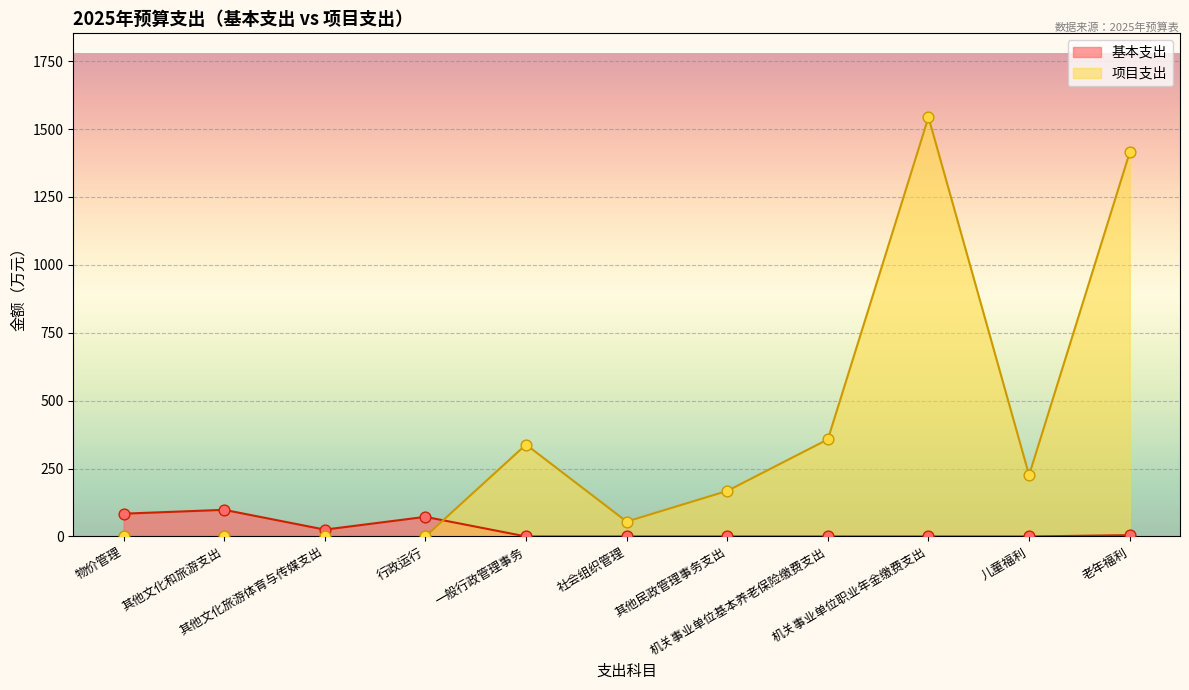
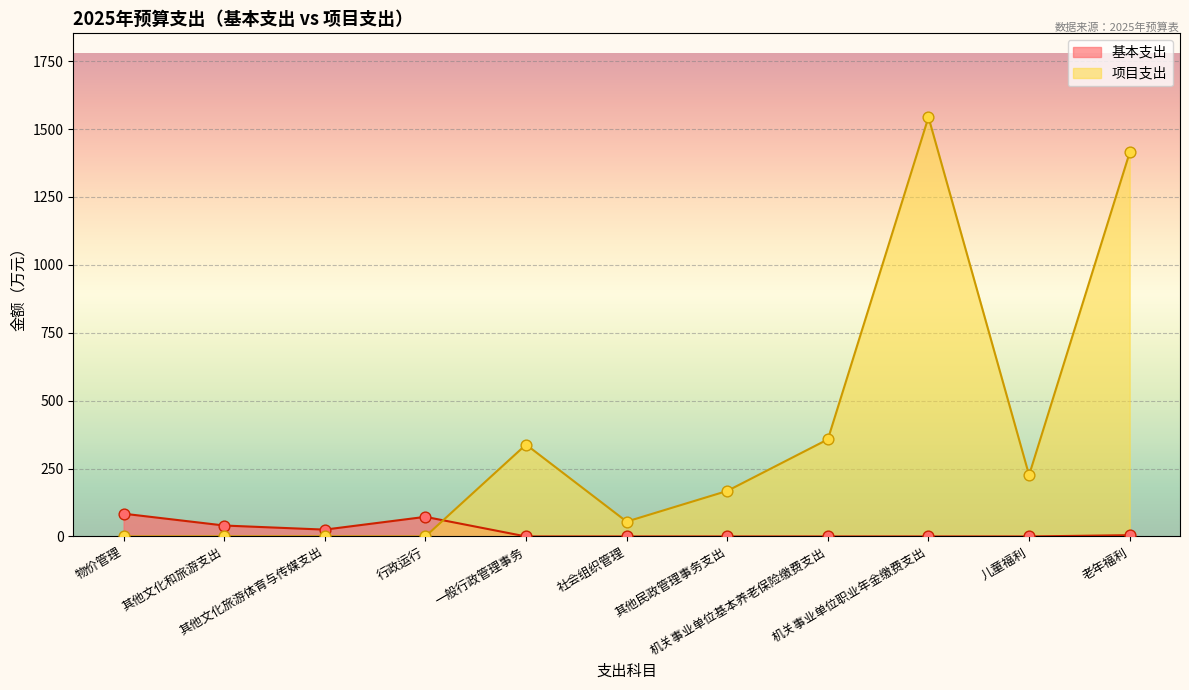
  {
    "基本支出": {
      "物价管理": 80,
-     "其他文化和旅游支出": 100,
+     "其他文化和旅游支出": 40,
      "其他文化旅游体育与传媒支出": 30,
      "行政运行": 70,
      "一般行政管理事务": 0,
      "社会组织管理": 0,
      "其他民政管理事务支出": 0,
      "机关事业单位基本养老保险缴费支出": 0,
      "机关事业单位职业年金缴费支出": 0,
      "儿童福利": 0,
      "老年福利": 0
    },
    "项目支出": {
      "物价管理": 0,
      "其他文化和旅游支出": 0,
      "其他文化旅游体育与传媒支出": 0,
      "行政运行": 0,
      "一般行政管理事务": 340,
      "社会组织管理": 50,
      "其他民政管理事务支出": 170,
      "机关事业单位基本养老保险缴费支出": 360,
      "机关事业单位职业年金缴费支出": 1540,
      "儿童福利": 230,
      "老年福利": 1410
    }
  }
